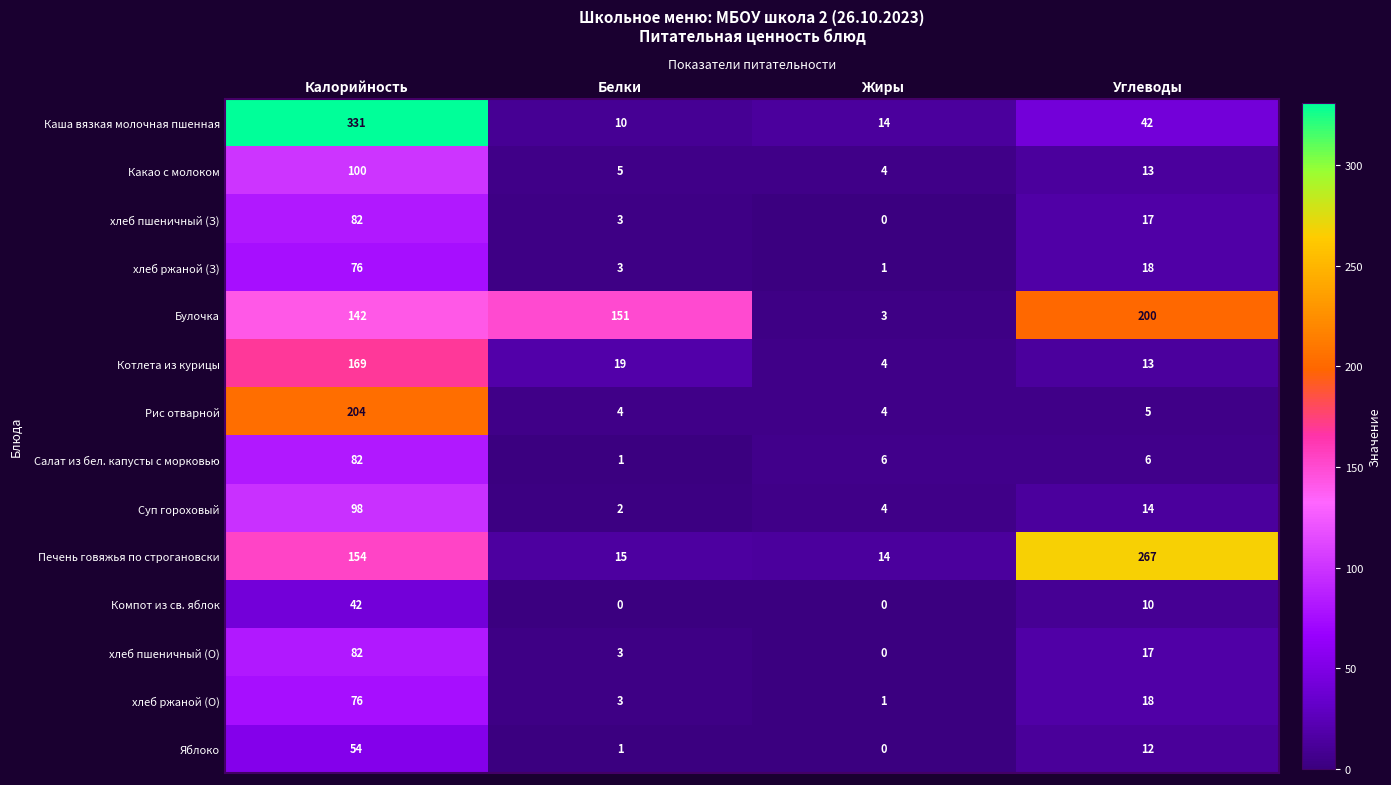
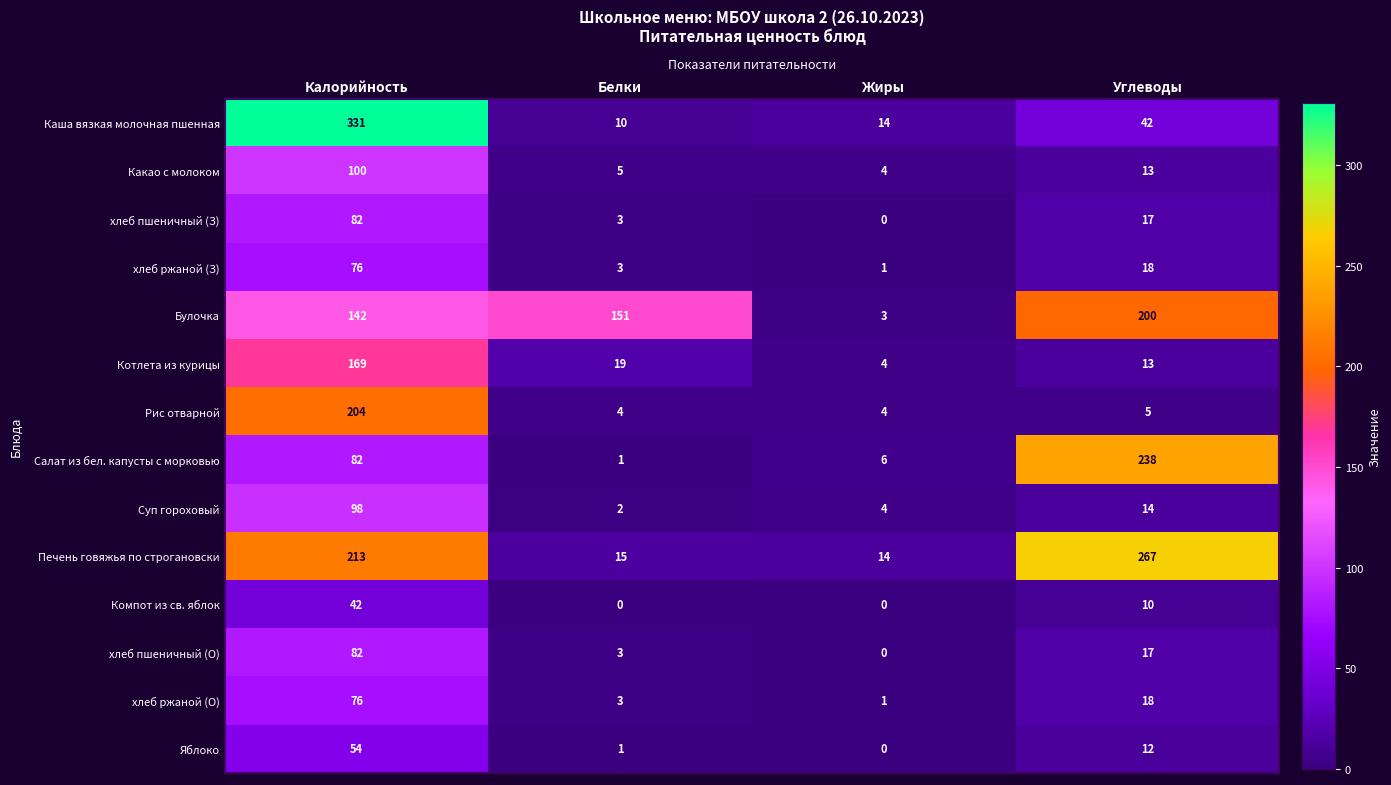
  {
    "Каша вязкая молочная пшенная": {
      "Калорийность": 331,
      "Белки": 10,
      "Жиры": 14,
      "Углеводы": 42
    },
    "Какао с молоком": {
      "Калорийность": 100,
      "Белки": 5,
      "Жиры": 4,
      "Углеводы": 13
    },
    "хлеб пшеничный (З)": {
      "Калорийность": 82,
      "Белки": 3,
      "Жиры": 0,
      "Углеводы": 17
    },
    "хлеб ржаной (З)": {
      "Калорийность": 76,
      "Белки": 3,
      "Жиры": 1,
      "Углеводы": 18
    },
    "Булочка": {
      "Калорийность": 142,
      "Белки": 151,
      "Жиры": 3,
      "Углеводы": 200
    },
    "Котлета из курицы": {
      "Калорийность": 169,
      "Белки": 19,
      "Жиры": 4,
      "Углеводы": 13
    },
    "Рис отварной": {
      "Калорийность": 204,
      "Белки": 4,
      "Жиры": 4,
      "Углеводы": 5
    },
    "Салат из бел. капусты с морковью": {
      "Калорийность": 82,
      "Белки": 1,
      "Жиры": 6,
-     "Углеводы": 6
+     "Углеводы": 238
    },
    "Суп гороховый": {
      "Калорийность": 98,
      "Белки": 2,
      "Жиры": 4,
      "Углеводы": 14
    },
    "Печень говяжья по строгановски": {
-     "Калорийность": 154,
+     "Калорийность": 213,
      "Белки": 15,
      "Жиры": 14,
      "Углеводы": 267
    },
    "Компот из св. яблок": {
      "Калорийность": 42,
      "Белки": 0,
      "Жиры": 0,
      "Углеводы": 10
    },
    "хлеб пшеничный (О)": {
      "Калорийность": 82,
      "Белки": 3,
      "Жиры": 0,
      "Углеводы": 17
    },
    "хлеб ржаной (О)": {
      "Калорийность": 76,
      "Белки": 3,
      "Жиры": 1,
      "Углеводы": 18
    },
    "Яблоко": {
      "Калорийность": 54,
      "Белки": 1,
      "Жиры": 0,
      "Углеводы": 12
    }
  }
